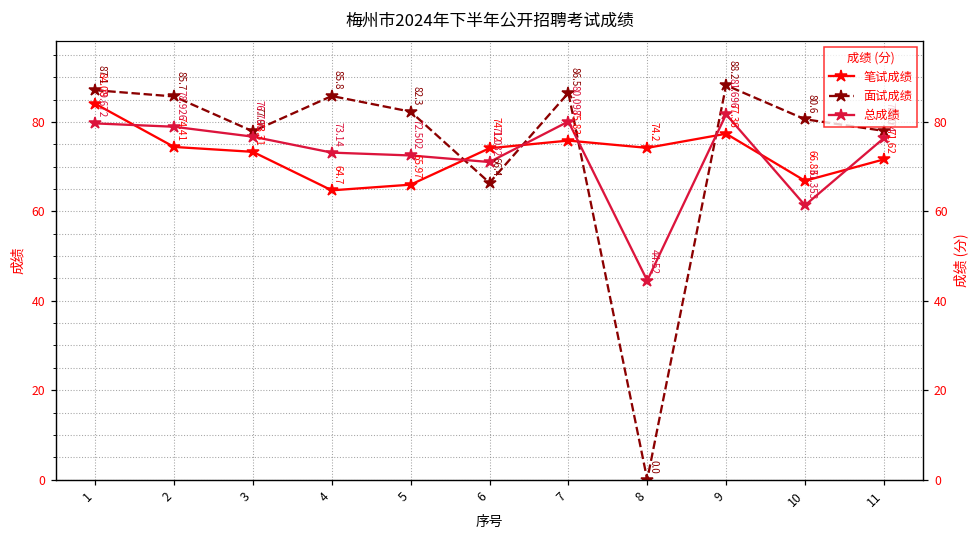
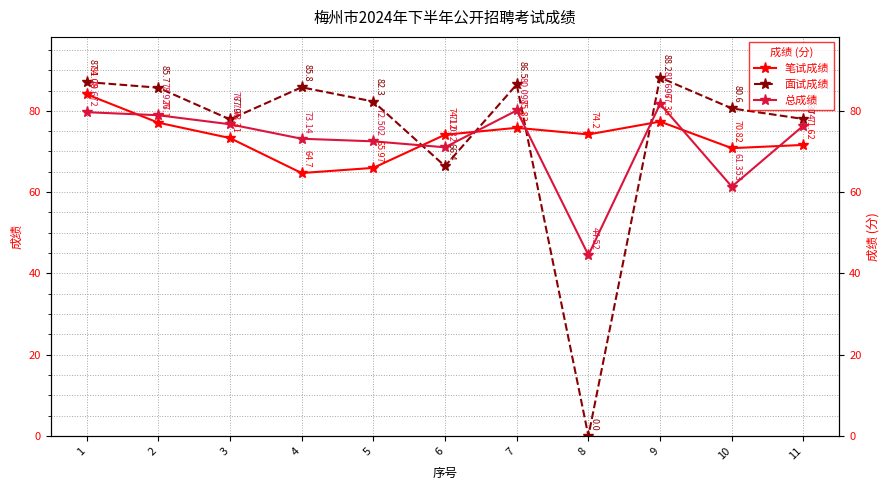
  {
    "笔试成绩": {
-     "2": 74.41,
+     "2": 77.1,
      "4": 64.7,
      "8": 74.2,
-     "10": 66.83
+     "10": 70.82
    },
    "面试成绩": {
      "2": 85.7,
      "4": 85.8,
      "5": 82.3,
      "7": 86.5,
      "8": 0.0,
      "9": 88.2,
      "10": 80.6
    },
    "总成绩": {
      "4": 73.14,
      "5": 72.502,
      "8": 44.52
    }
  }
